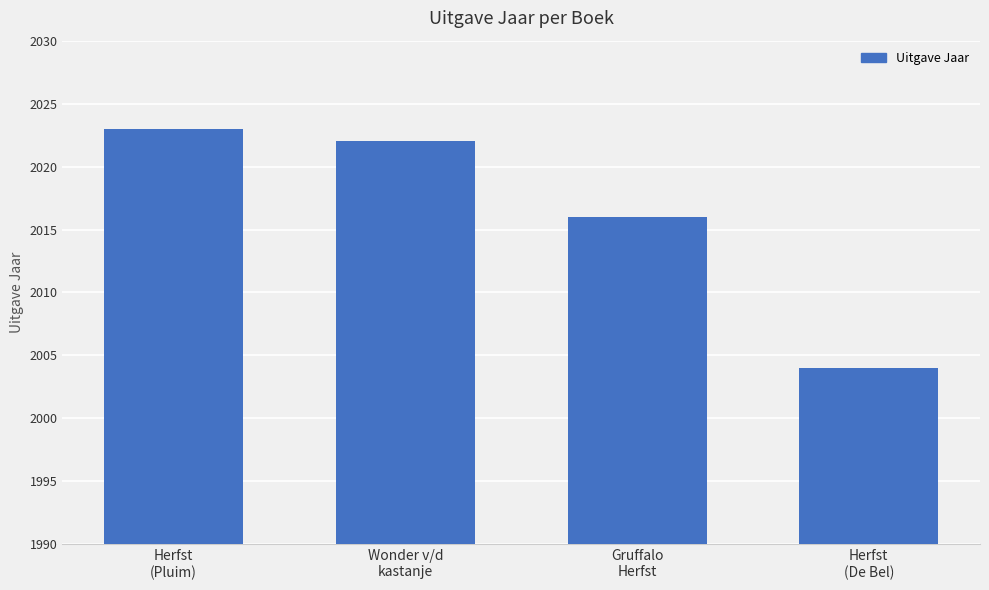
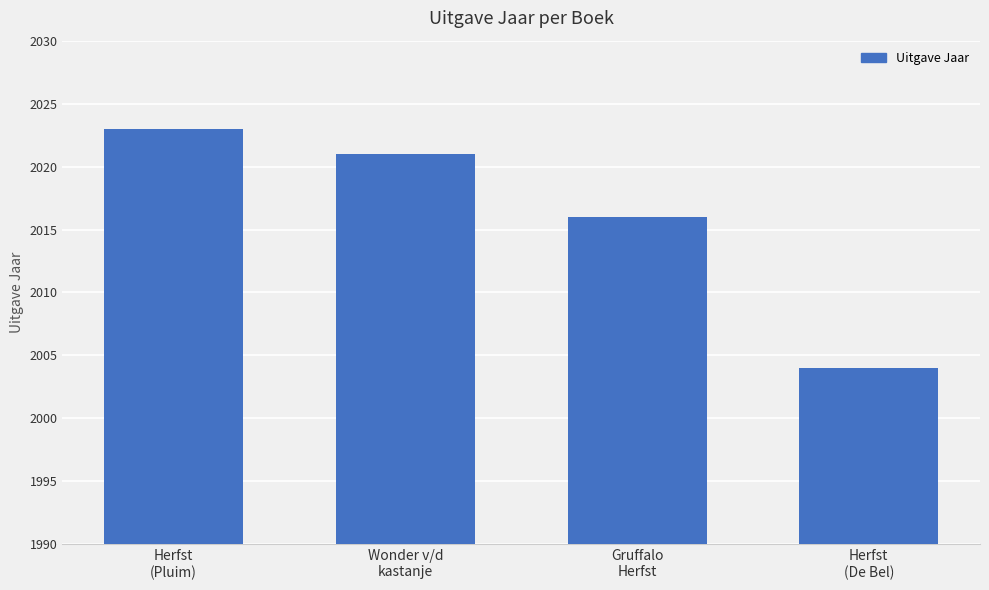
  {
    "Herfst (Pluim)": 2023,
-   "Wonder v/d kastanje": 2022,
+   "Wonder v/d kastanje": 2021,
    "Gruffalo Herfst": 2016,
    "Herfst (De Bel)": 2004
  }
